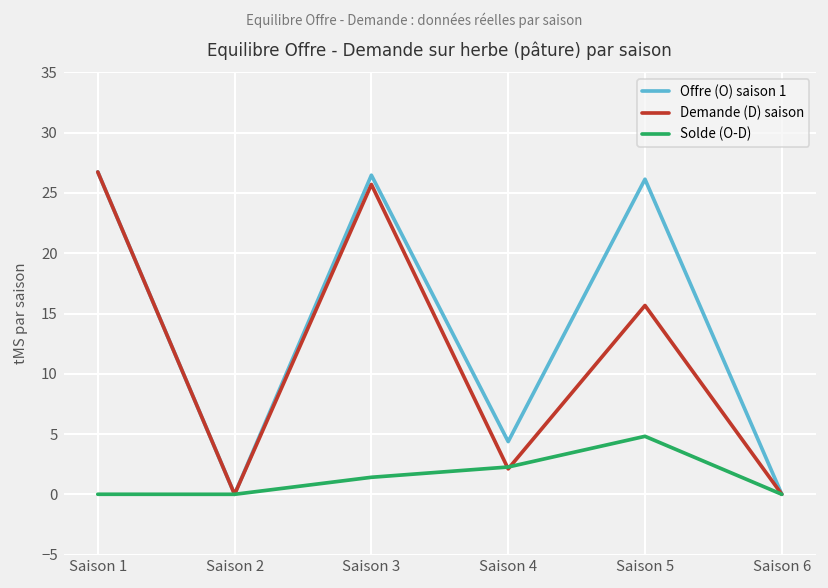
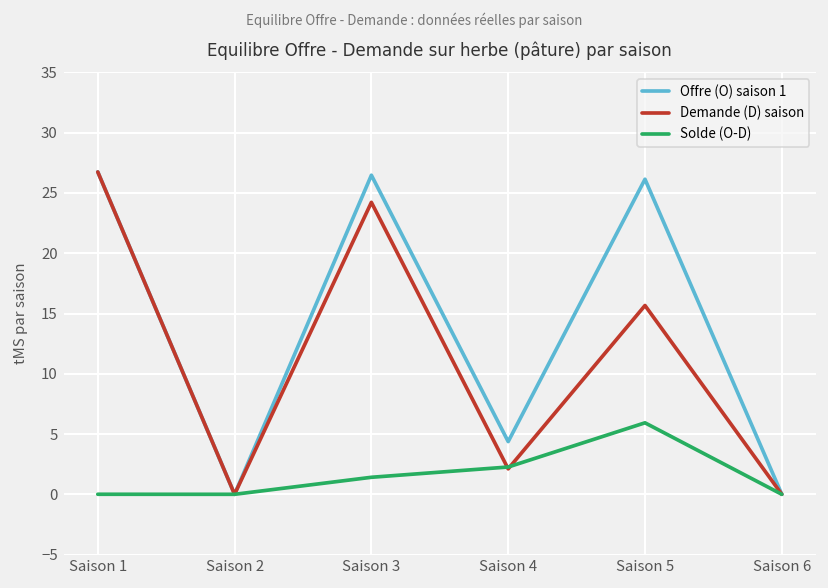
  {
    "Offre (O) saison 1": {
      "Saison 3": 26.5,
      "Saison 4": 4.4,
      "Saison 5": 26.1
    },
    "Demande (D) saison": {
-     "Saison 3": 25.7,
+     "Saison 3": 24.2,
      "Saison 5": 15.7
    },
    "Solde (O-D)": {
      "Saison 1": 0.0,
      "Saison 3": 1.4,
-     "Saison 5": 4.8
+     "Saison 5": 5.9
    }
  }
